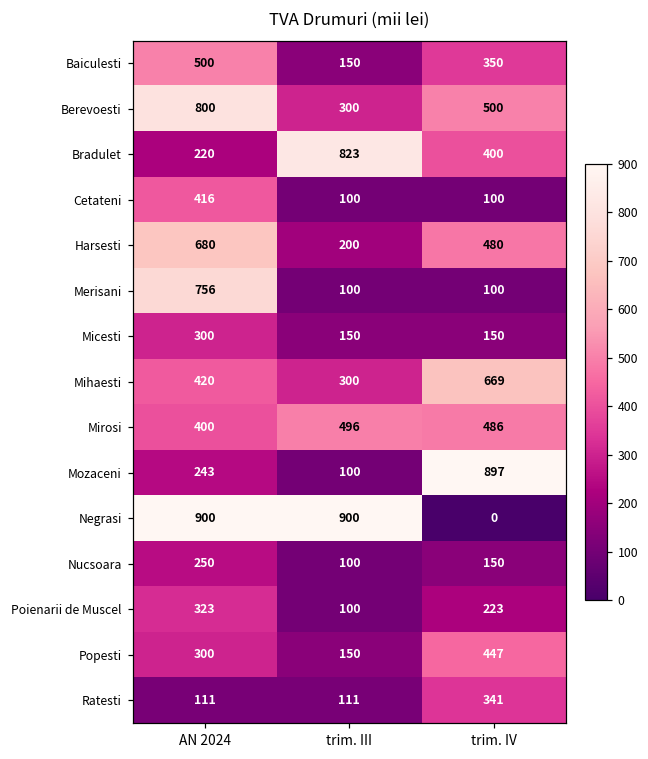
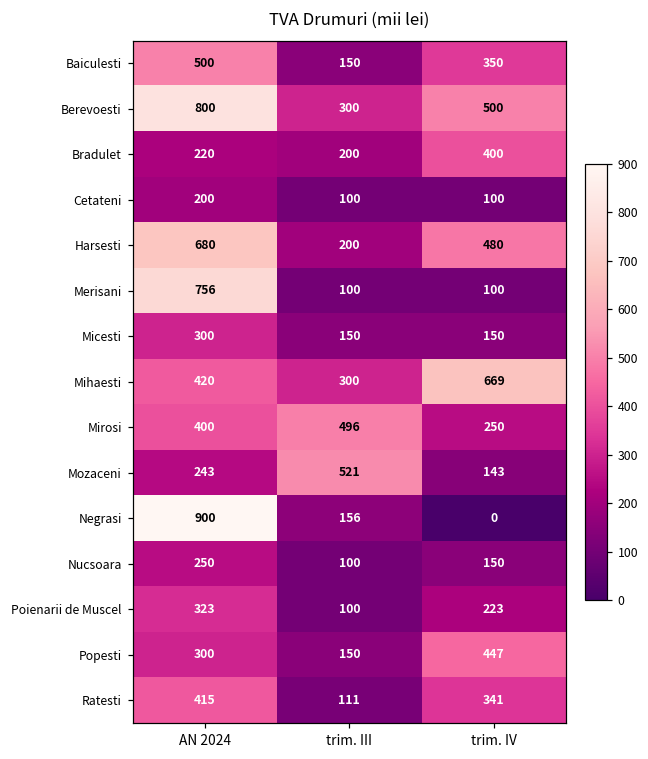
  {
    "Baiculesti": {
      "AN 2024": 500,
      "trim. III": 150,
      "trim. IV": 350
    },
    "Berevoesti": {
      "AN 2024": 800,
      "trim. III": 300,
      "trim. IV": 500
    },
    "Bradulet": {
      "AN 2024": 220,
-     "trim. III": 823,
+     "trim. III": 200,
      "trim. IV": 400
    },
    "Cetateni": {
-     "AN 2024": 416,
+     "AN 2024": 200,
      "trim. III": 100,
      "trim. IV": 100
    },
    "Harsesti": {
      "AN 2024": 680,
      "trim. III": 200,
      "trim. IV": 480
    },
    "Merisani": {
      "AN 2024": 756,
      "trim. III": 100,
      "trim. IV": 100
    },
    "Micesti": {
      "AN 2024": 300,
      "trim. III": 150,
      "trim. IV": 150
    },
    "Mihaesti": {
      "AN 2024": 420,
      "trim. III": 300,
      "trim. IV": 669
    },
    "Mirosi": {
      "AN 2024": 400,
      "trim. III": 496,
-     "trim. IV": 486
+     "trim. IV": 250
    },
    "Mozaceni": {
      "AN 2024": 243,
-     "trim. III": 100,
-     "trim. IV": 897
+     "trim. III": 521,
+     "trim. IV": 143
    },
    "Negrasi": {
      "AN 2024": 900,
-     "trim. III": 900,
+     "trim. III": 156,
      "trim. IV": 0
    },
    "Nucsoara": {
      "AN 2024": 250,
      "trim. III": 100,
      "trim. IV": 150
    },
    "Poienarii de Muscel": {
      "AN 2024": 323,
      "trim. III": 100,
      "trim. IV": 223
    },
    "Popesti": {
      "AN 2024": 300,
      "trim. III": 150,
      "trim. IV": 447
    },
    "Ratesti": {
-     "AN 2024": 111,
+     "AN 2024": 415,
      "trim. III": 111,
      "trim. IV": 341
    }
  }
